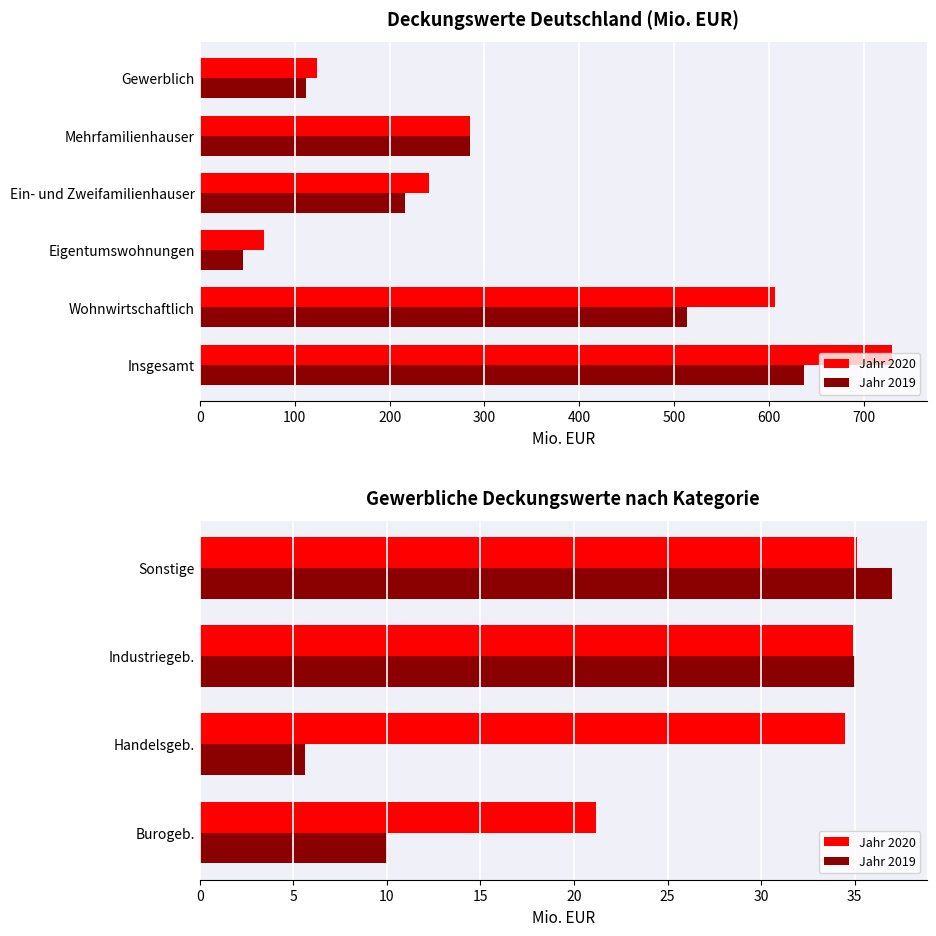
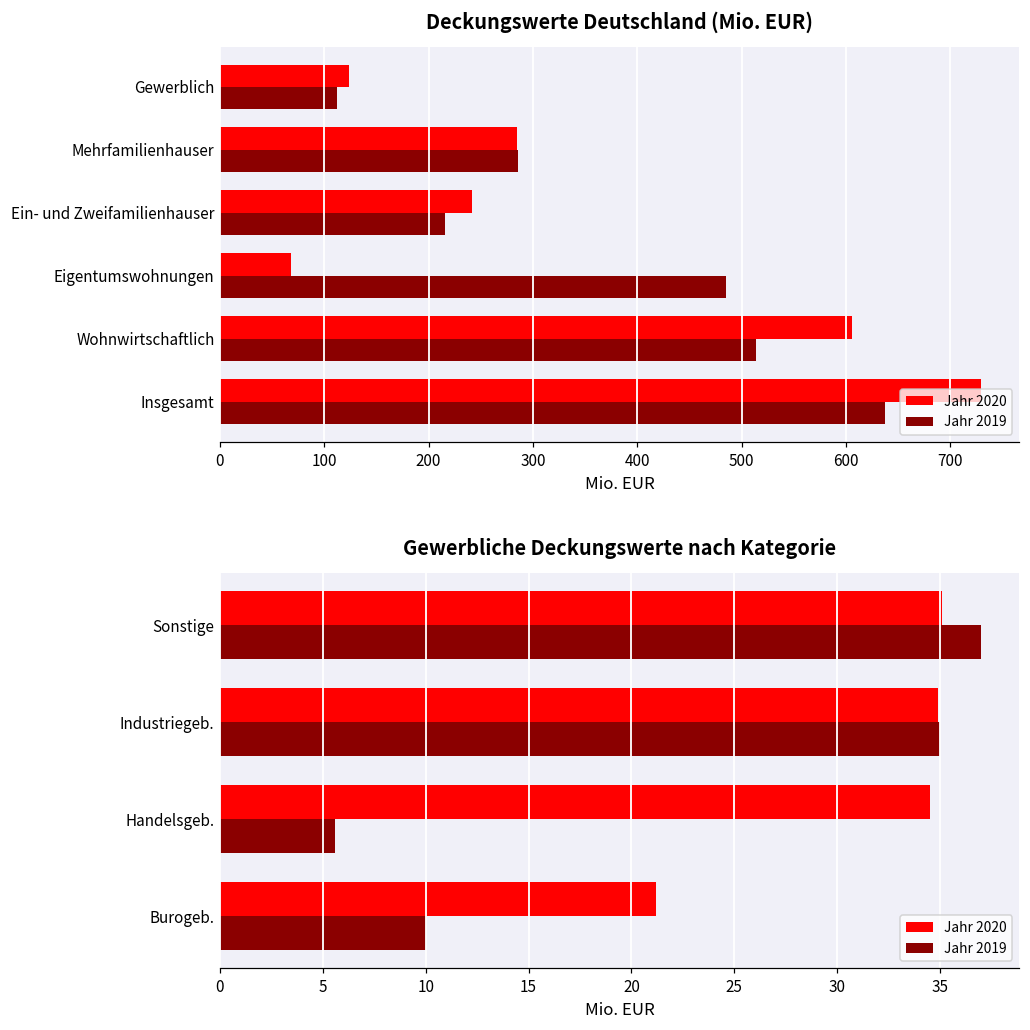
  {
    "Deckungswerte Deutschland (Mio. EUR)": {
      "Jahr 2020": {
        "Gewerblich": 120,
        "Mehrfamilienhauser": 280,
        "Ein- und Zweifamilienhauser": 240,
        "Eigentumswohnungen": 70,
        "Wohnwirtschaftlich": 610
      },
      "Jahr 2019": {
        "Gewerblich": 110,
        "Mehrfamilienhauser": 290,
        "Ein- und Zweifamilienhauser": 220,
-       "Eigentumswohnungen": 50,
+       "Eigentumswohnungen": 490,
        "Wohnwirtschaftlich": 510,
        "Insgesamt": 640
      }
    },
    "Gewerbliche Deckungswerte nach Kategorie": {
      "Jahr 2020": {
        "Sonstige": 35.1,
        "Industriegeb.": 34.9,
        "Handelsgeb.": 34.5,
        "Burogeb.": 21.2
      },
      "Jahr 2019": {
        "Sonstige": 37.0,
        "Industriegeb.": 35.0,
        "Handelsgeb.": 5.6,
        "Burogeb.": 10.0
      }
    }
  }
